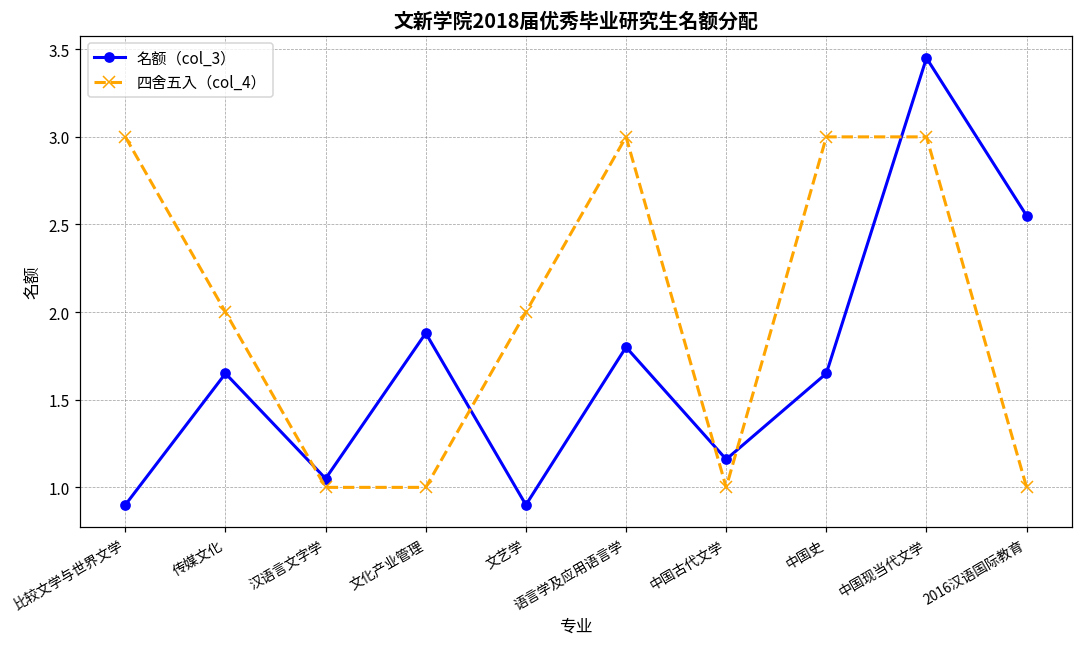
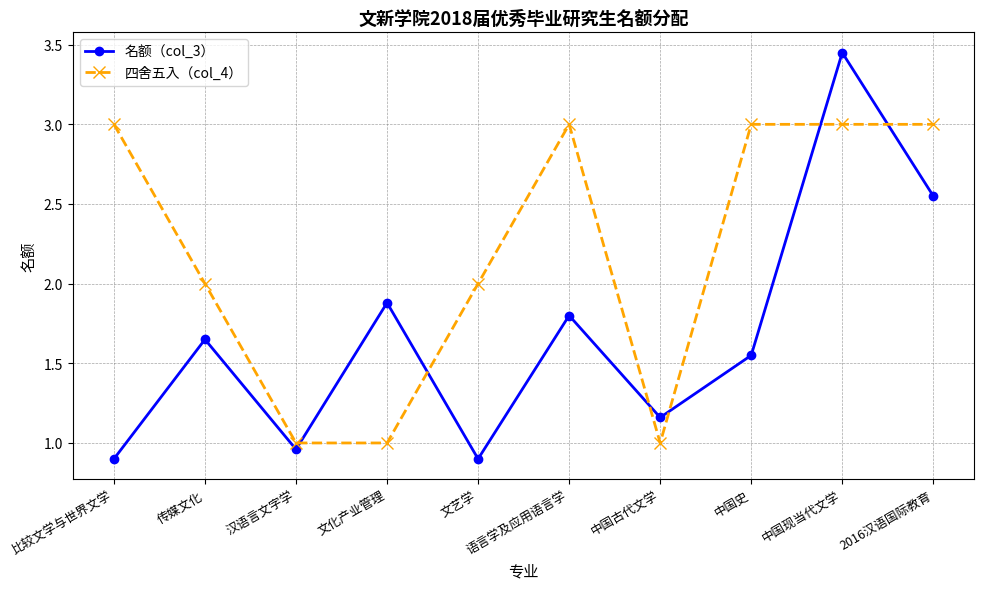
  {
    "名额（col_3）": {
      "比较文学与世界文学": 0.90,
      "传媒文化": 1.65,
-     "汉语言文字学": 1.05,
+     "汉语言文字学": 0.96,
      "文化产业管理": 1.88,
      "文艺学": 0.90,
      "语言学及应用语言学": 1.80,
      "中国古代文学": 1.16,
-     "中国史": 1.65,
+     "中国史": 1.55,
      "中国现当代文学": 3.45,
      "2016汉语国际教育": 2.55
    },
    "四舍五入（col_4）": {
      "比较文学与世界文学": 3,
      "传媒文化": 2,
      "汉语言文字学": 1,
      "文化产业管理": 1,
      "文艺学": 2,
      "语言学及应用语言学": 3,
      "中国古代文学": 1,
      "中国史": 3,
      "中国现当代文学": 3,
-     "2016汉语国际教育": 1
+     "2016汉语国际教育": 3
    }
  }
